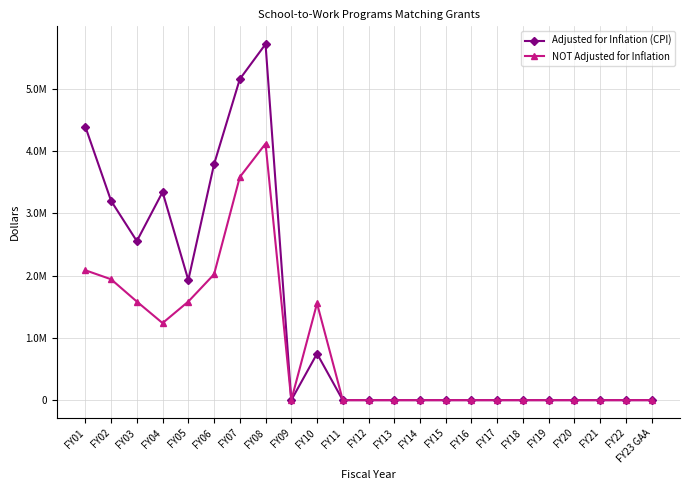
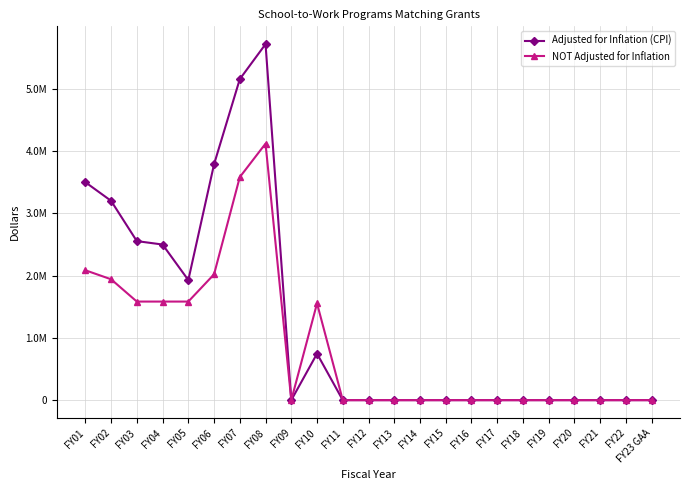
  {
    "Adjusted for Inflation (CPI)": {
-     "FY01": 4400000,
+     "FY01": 3500000,
      "FY02": 3200000,
      "FY03": 2600000,
-     "FY04": 3300000,
+     "FY04": 2500000,
      "FY05": 1900000,
      "FY06": 3800000,
      "FY07": 5200000,
      "FY08": 5700000,
      "FY10": 700000
    },
    "NOT Adjusted for Inflation": {
      "FY01": 2100000,
      "FY02": 1900000,
      "FY03": 1600000,
-     "FY04": 1200000,
+     "FY04": 1600000,
      "FY05": 1600000,
      "FY06": 2000000,
      "FY07": 3600000,
      "FY08": 4100000,
      "FY10": 1600000
    }
  }
